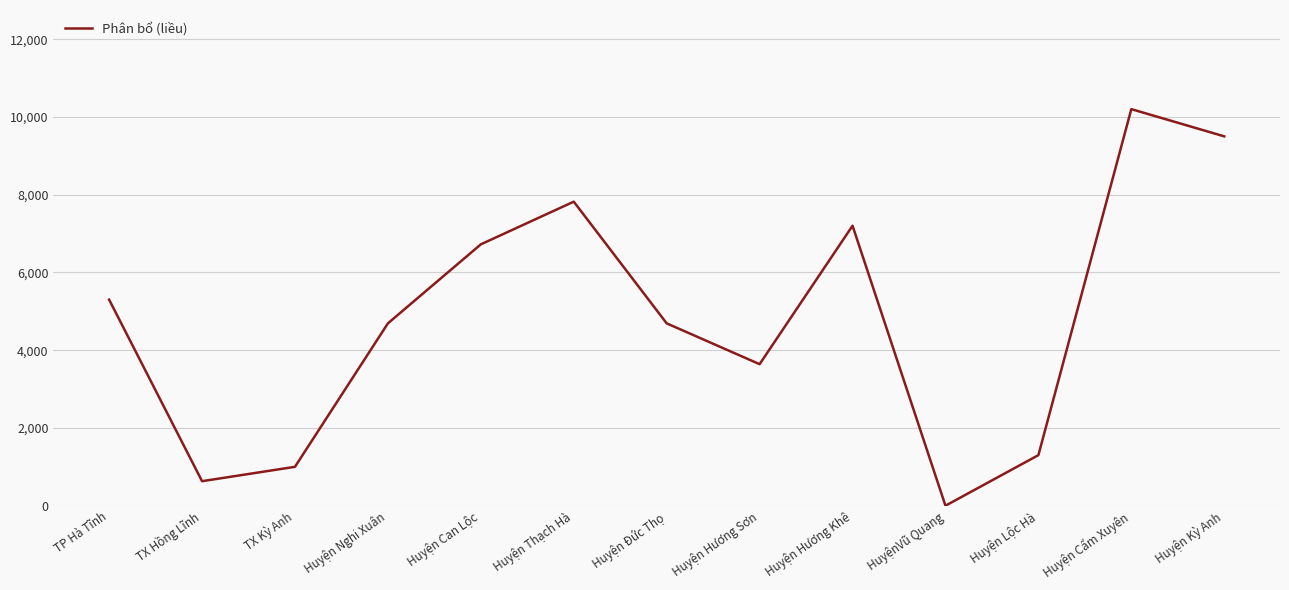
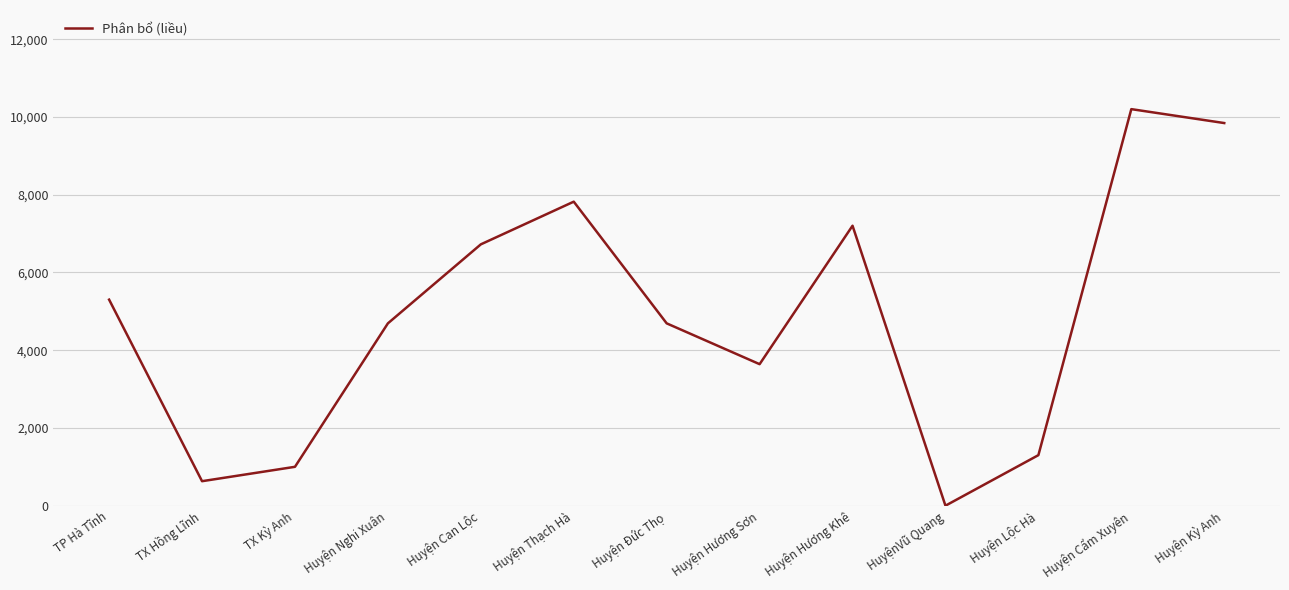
  {
    "TP Hà Tĩnh": "5,300",
    "TX Hồng Lĩnh": "600",
    "TX Kỳ Anh": "1,000",
    "Huyện Nghi Xuân": "4,700",
    "Huyện Can Lộc": "6,700",
    "Huyện Thạch Hà": "7,800",
    "Huyện Đức Thọ": "4,700",
    "Huyện Hương Sơn": "3,600",
    "Huyện Hương Khê": "7,200",
    "HuyệnVũ Quang": "0",
    "Huyện Lộc Hà": "1,300",
    "Huyện Cẩm Xuyên": "10,200",
-   "Huyện Kỳ Anh": "9,500"
+   "Huyện Kỳ Anh": "9,800"
  }
